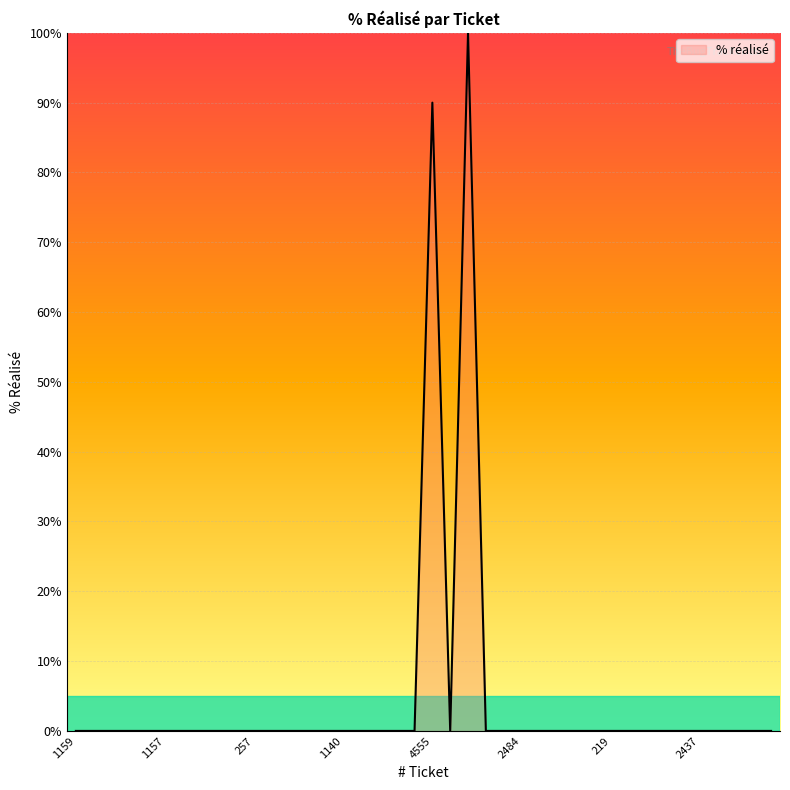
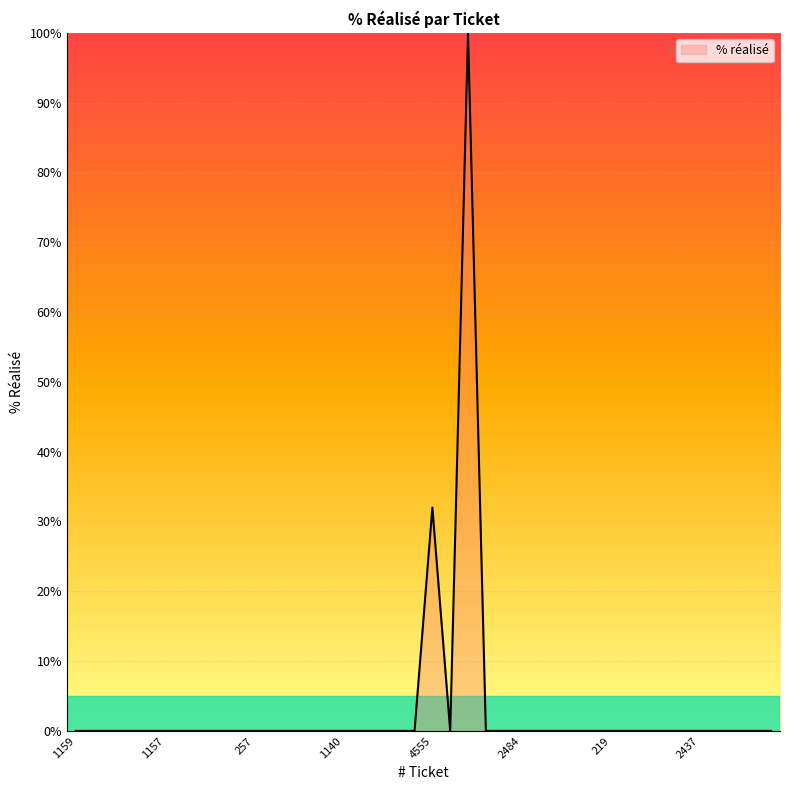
  {
-   "4555": "90%"
+   "4555": "32%"
  }
